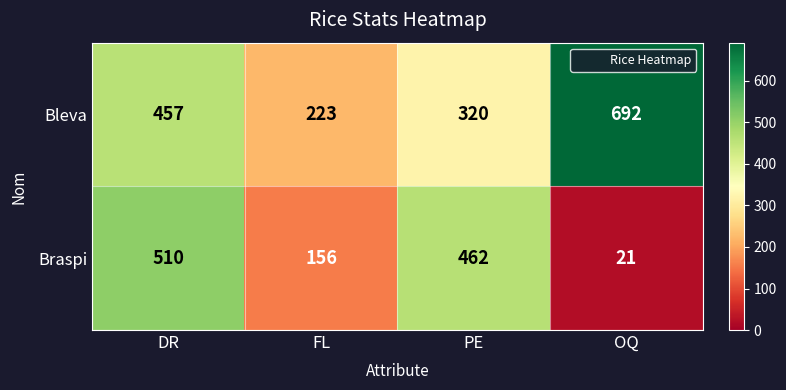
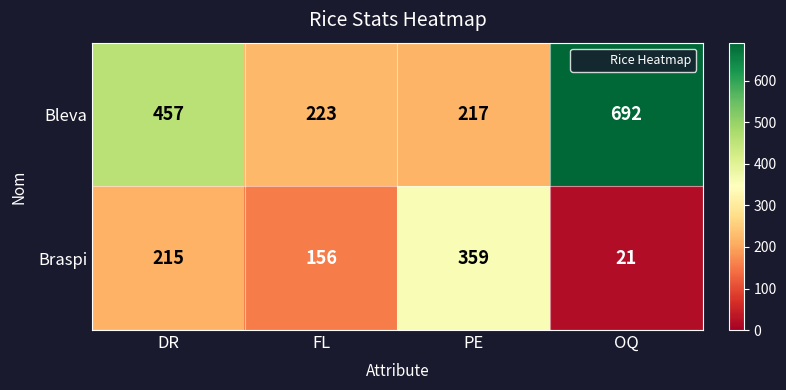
  {
    "Bleva": {
      "DR": 457,
      "FL": 223,
-     "PE": 320,
+     "PE": 217,
      "OQ": 692
    },
    "Braspi": {
-     "DR": 510,
+     "DR": 215,
      "FL": 156,
-     "PE": 462,
+     "PE": 359,
      "OQ": 21
    }
  }
